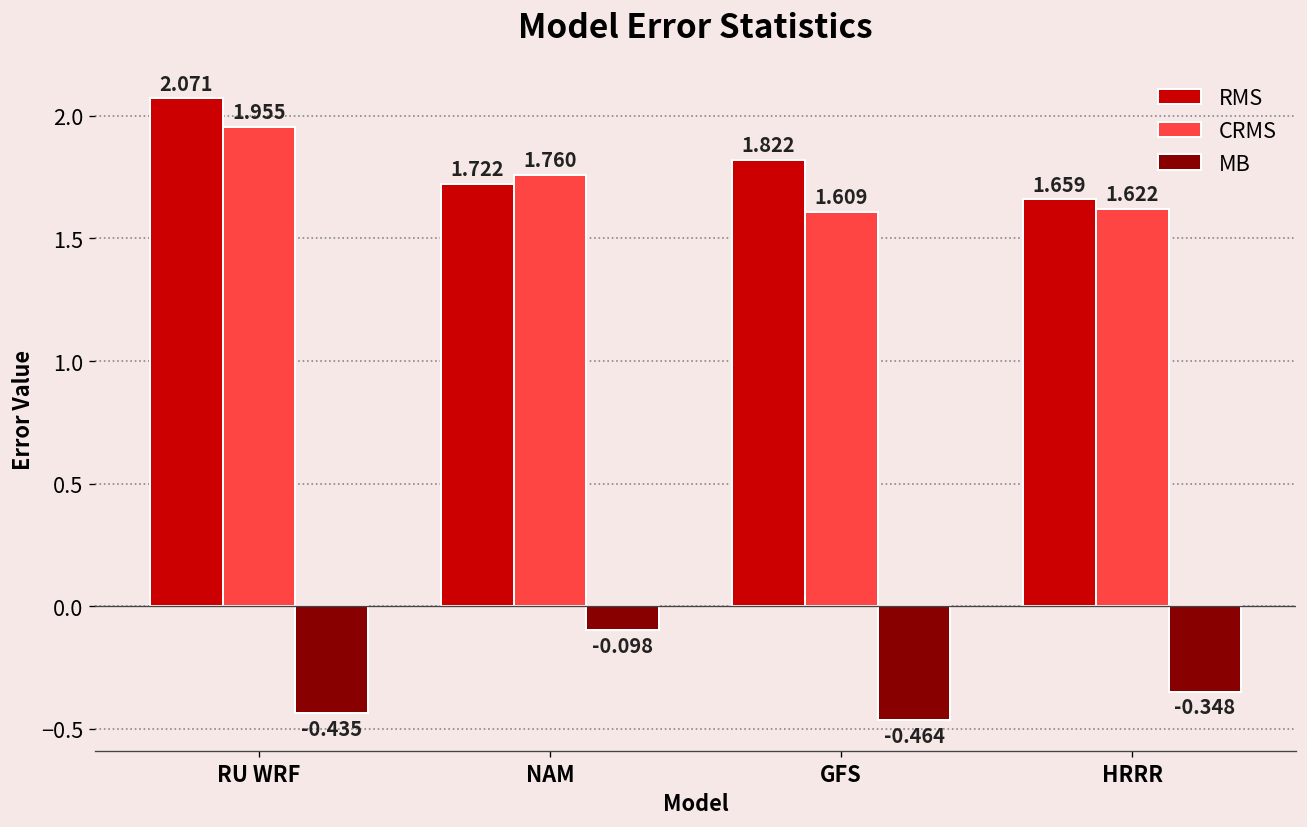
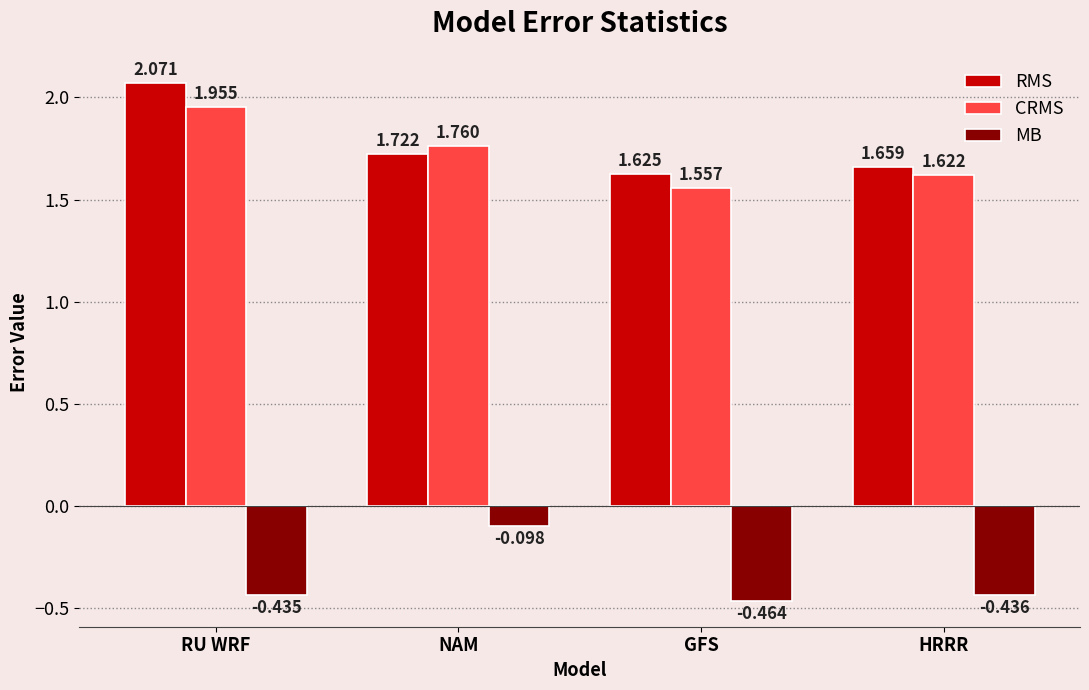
  {
    "RMS": {
      "RU WRF": 2.071,
      "NAM": 1.722,
-     "GFS": 1.822,
+     "GFS": 1.625,
      "HRRR": 1.659
    },
    "CRMS": {
      "RU WRF": 1.955,
      "NAM": 1.760,
-     "GFS": 1.609,
+     "GFS": 1.557,
      "HRRR": 1.622
    },
    "MB": {
      "RU WRF": -0.435,
      "NAM": -0.098,
      "GFS": -0.464,
-     "HRRR": -0.348
+     "HRRR": -0.436
    }
  }
